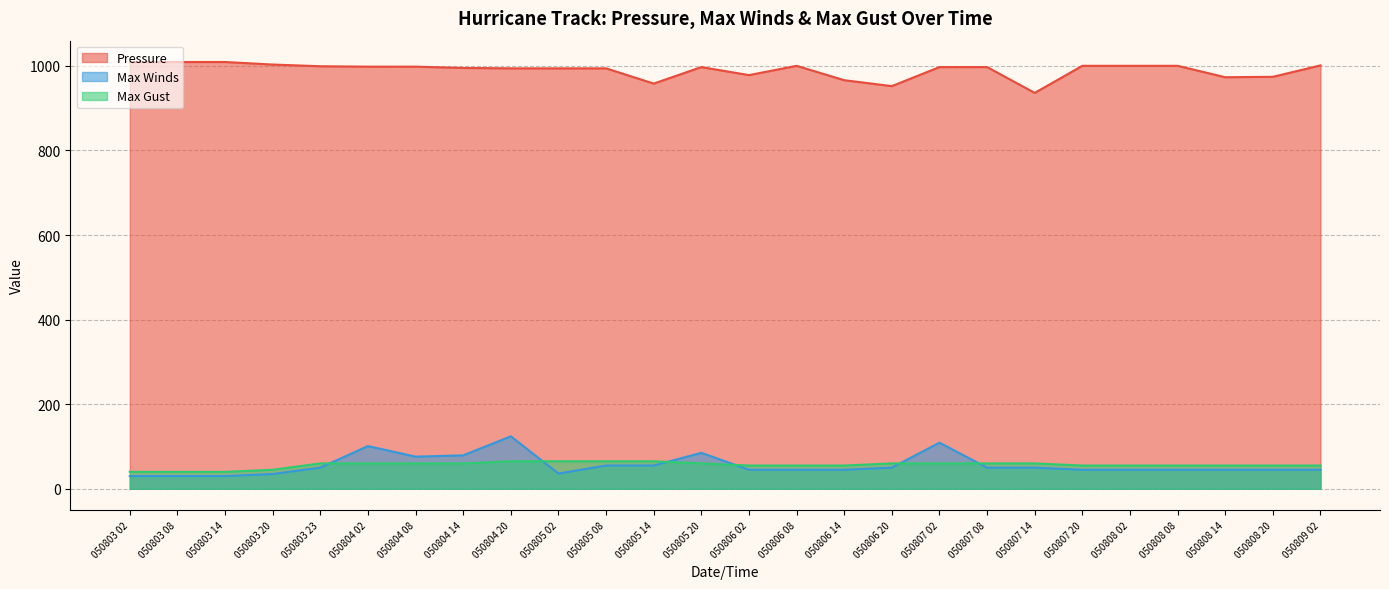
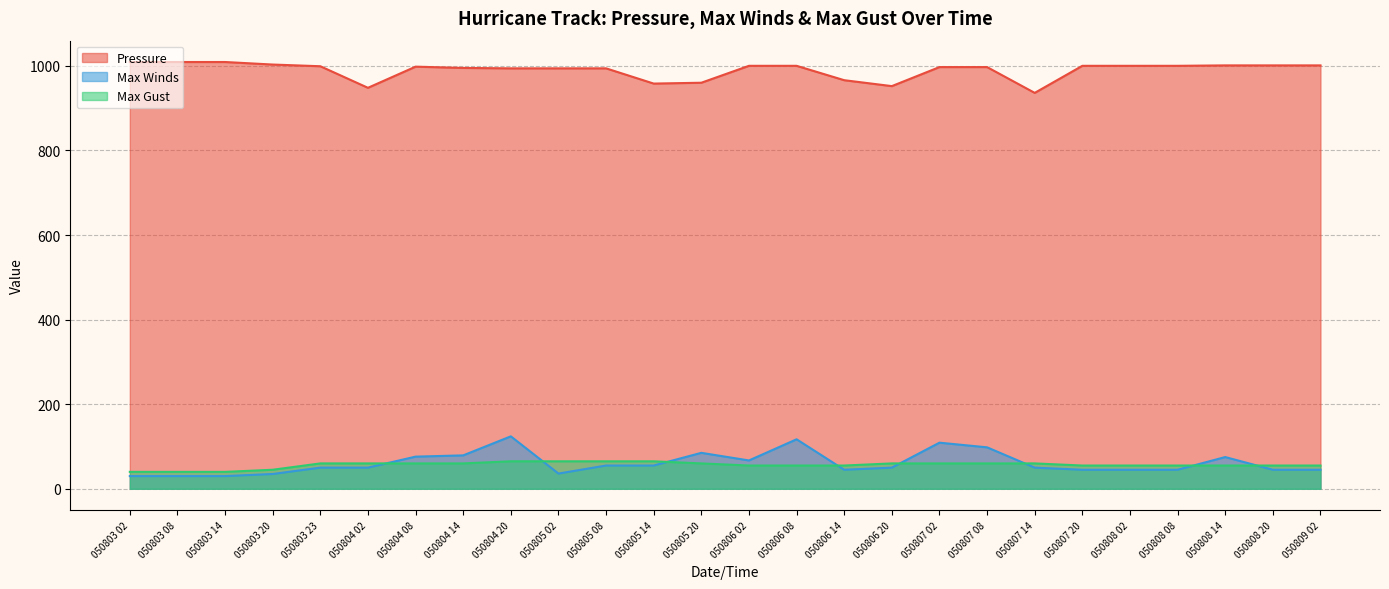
  {
    "Pressure": {
      "050803 14": 1010,
      "050803 20": 1000,
      "050803 23": 1000,
-     "050804 02": 1000,
+     "050804 02": 950,
      "050804 08": 1000,
      "050804 14": 1000,
      "050804 20": 990,
      "050805 02": 990,
      "050805 08": 990,
      "050805 14": 960,
-     "050805 20": 1000,
-     "050806 02": 980,
+     "050805 20": 960,
+     "050806 02": 1000,
      "050806 08": 1000,
      "050806 14": 970,
      "050806 20": 950,
      "050807 02": 1000,
      "050807 08": 1000,
      "050807 14": 940,
      "050807 20": 1000,
      "050808 02": 1000,
      "050808 08": 1000,
-     "050808 14": 970,
-     "050808 20": 970,
+     "050808 14": 1000,
+     "050808 20": 1000,
      "050809 02": 1000
    },
    "Max Winds": {
      "050803 02": 30,
      "050803 08": 30,
      "050803 14": 30,
      "050803 20": 40,
      "050803 23": 50,
-     "050804 02": 100,
+     "050804 02": 50,
      "050804 08": 80,
      "050804 14": 80,
      "050804 20": 120,
      "050805 02": 40,
      "050805 08": 60,
      "050805 14": 60,
      "050805 20": 90,
-     "050806 02": 50,
-     "050806 08": 50,
+     "050806 02": 70,
+     "050806 08": 120,
      "050806 14": 50,
      "050806 20": 50,
      "050807 02": 110,
-     "050807 08": 50,
+     "050807 08": 100,
      "050807 14": 50,
      "050807 20": 50,
      "050808 02": 50,
      "050808 08": 50,
-     "050808 14": 50,
+     "050808 14": 80,
      "050808 20": 50,
      "050809 02": 50
    },
    "Max Gust": {
      "050803 02": 40,
      "050803 08": 40,
      "050803 14": 40,
      "050803 20": 50,
      "050803 23": 60,
      "050804 02": 60,
      "050804 08": 60,
      "050804 14": 60,
      "050804 20": 70,
      "050805 02": 70,
      "050805 08": 70,
      "050805 14": 70,
      "050805 20": 60,
      "050806 02": 60,
      "050806 08": 60,
      "050806 14": 60,
      "050806 20": 60,
      "050807 02": 60,
      "050807 08": 60,
      "050807 14": 60,
      "050807 20": 60,
      "050808 02": 60,
      "050808 08": 60,
      "050808 14": 60,
      "050808 20": 60,
      "050809 02": 60
    }
  }
